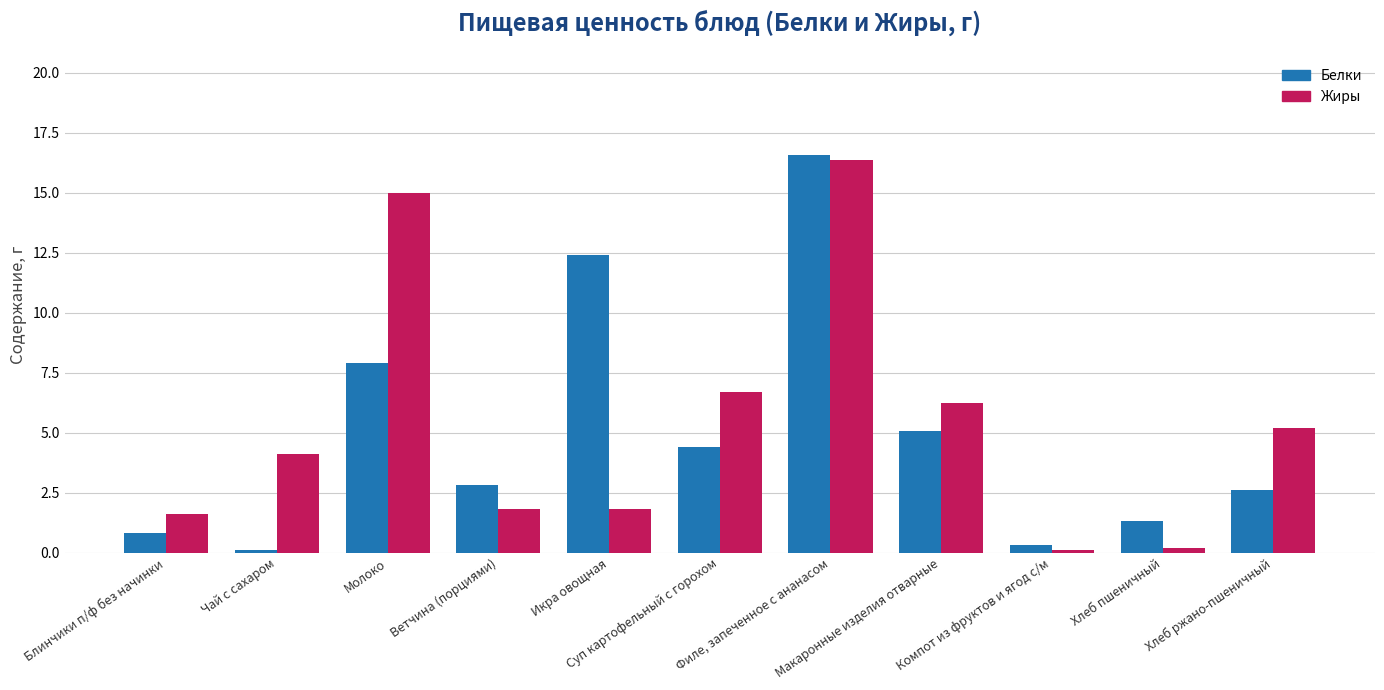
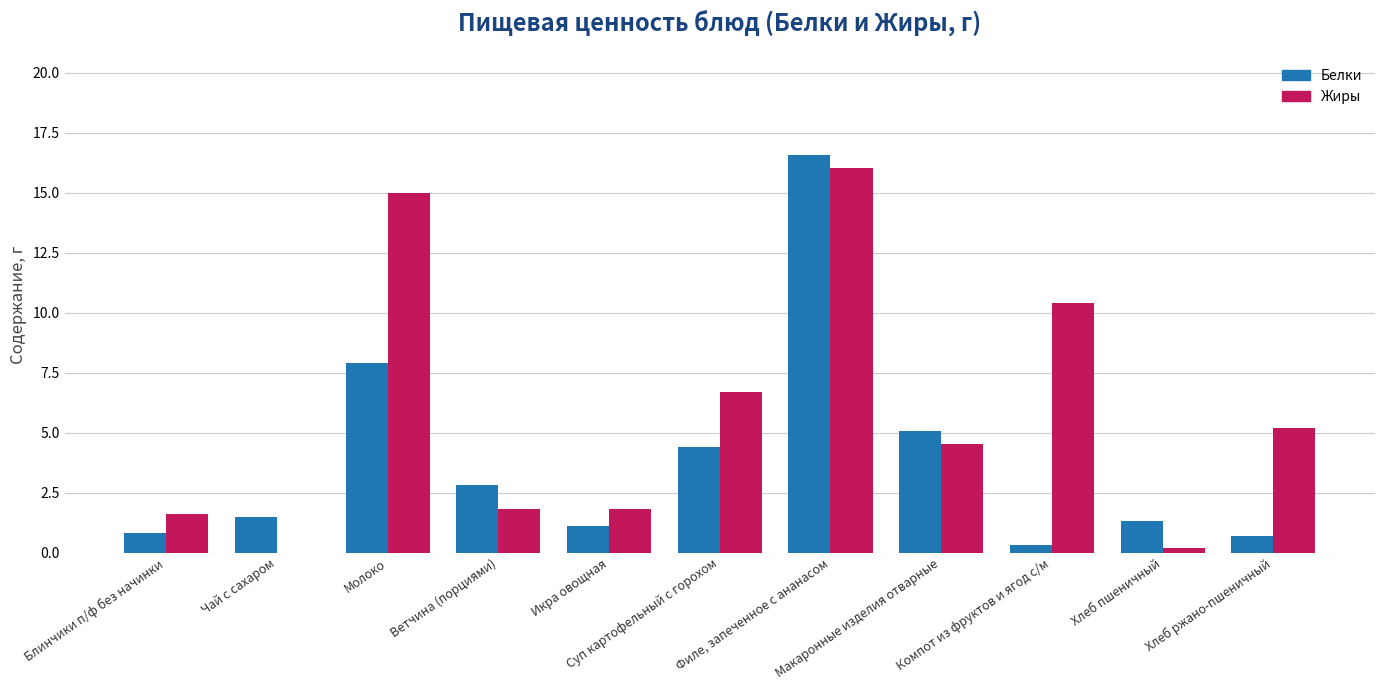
  {
    "Белки": {
      "Блинчики п/ф без начинки": 0.8,
-     "Чай с сахаром": 0.1,
+     "Чай с сахаром": 1.5,
      "Молоко": 7.9,
      "Ветчина (порциями)": 2.8,
-     "Икра овощная": 12.4,
+     "Икра овощная": 1.1,
      "Суп картофельный с горохом": 4.4,
      "Филе, запеченное с ананасом": 16.6,
      "Макаронные изделия отварные": 5.1,
      "Компот из фруктов и ягод с/м": 0.3,
      "Хлеб пшеничный": 1.3,
-     "Хлеб ржано-пшеничный": 2.6
+     "Хлеб ржано-пшеничный": 0.7
    },
    "Жиры": {
      "Блинчики п/ф без начинки": 1.6,
-     "Чай с сахаром": 4.1,
+     "Чай с сахаром": 0.0,
      "Молоко": 15.0,
      "Ветчина (порциями)": 1.8,
      "Икра овощная": 1.8,
      "Суп картофельный с горохом": 6.7,
-     "Филе, запеченное с ананасом": 16.4,
-     "Макаронные изделия отварные": 6.2,
-     "Компот из фруктов и ягод с/м": 0.1,
+     "Филе, запеченное с ананасом": 16.0,
+     "Макаронные изделия отварные": 4.5,
+     "Компот из фруктов и ягод с/м": 10.4,
      "Хлеб пшеничный": 0.2,
      "Хлеб ржано-пшеничный": 5.2
    }
  }
